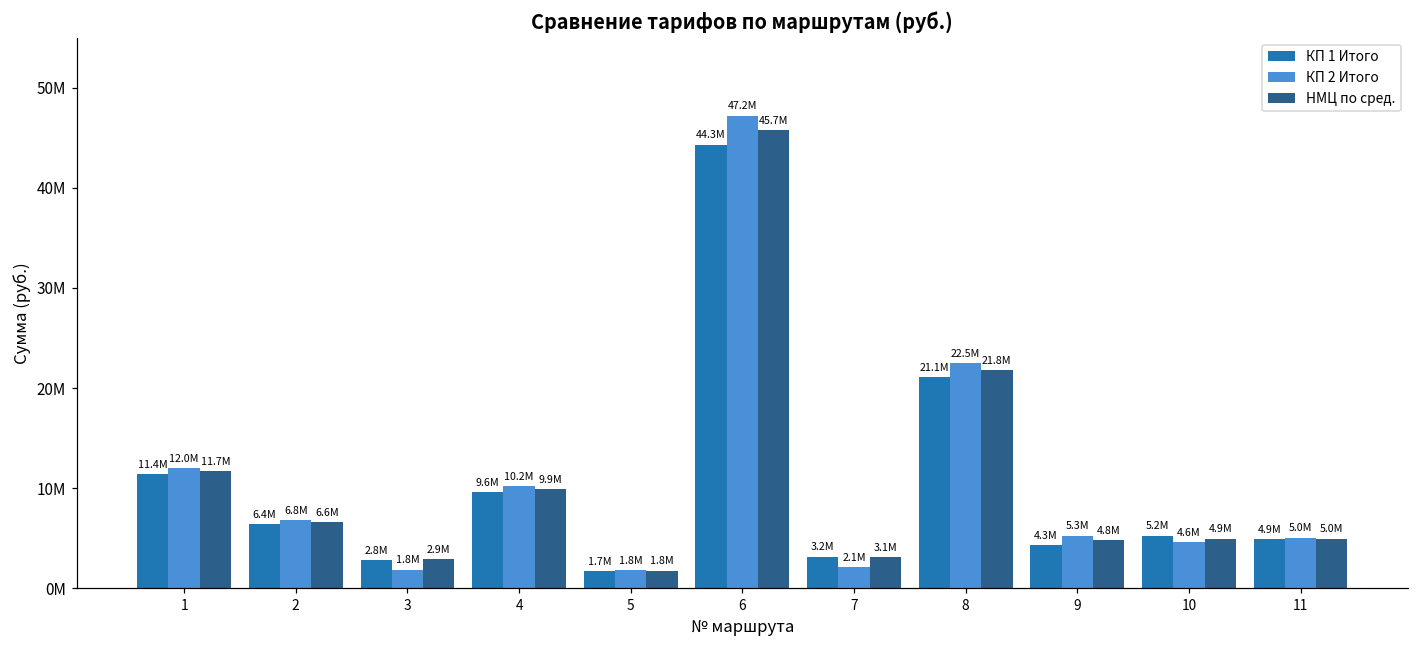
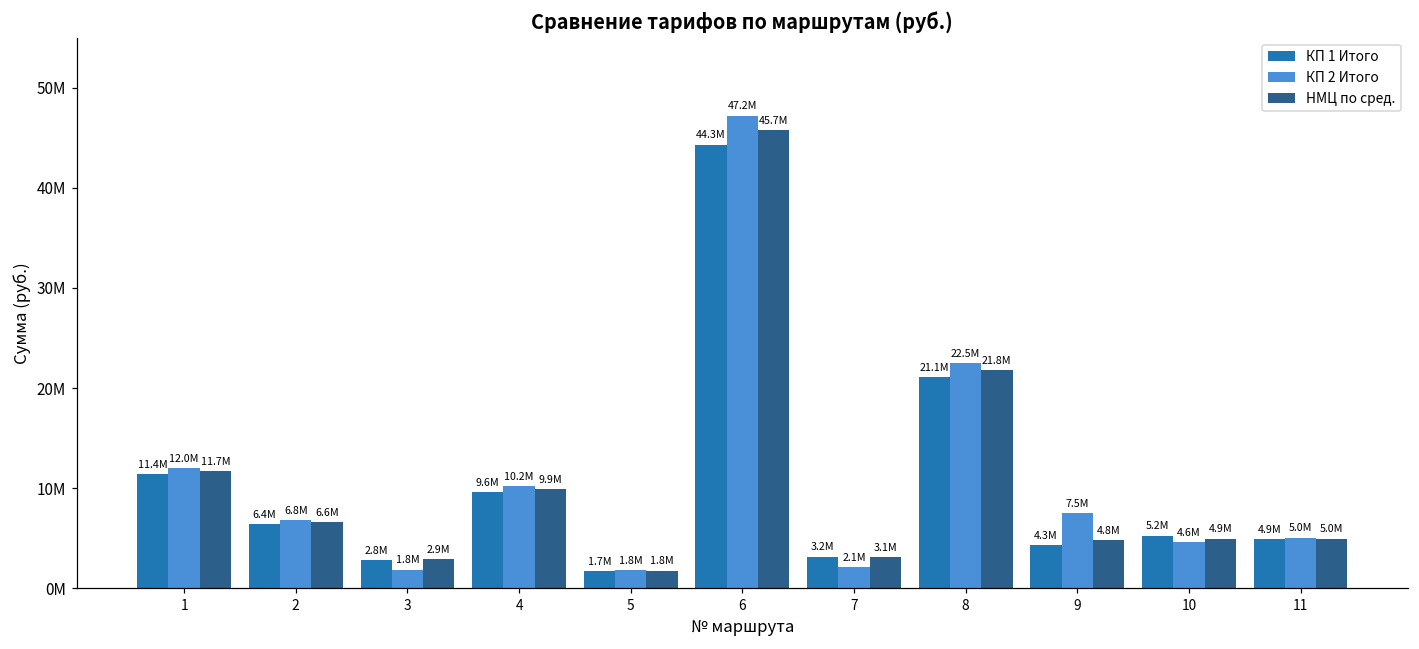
  {
    "КП 2 Итого": {
      "1": "12.0M",
      "2": "6.8M",
      "3": "1.8M",
      "4": "10.2M",
      "5": "1.8M",
      "6": "47.2M",
      "7": "2.1M",
      "8": "22.5M",
-     "9": "5.3M",
+     "9": "7.5M",
      "10": "4.6M",
      "11": "5.0M"
    }
  }
